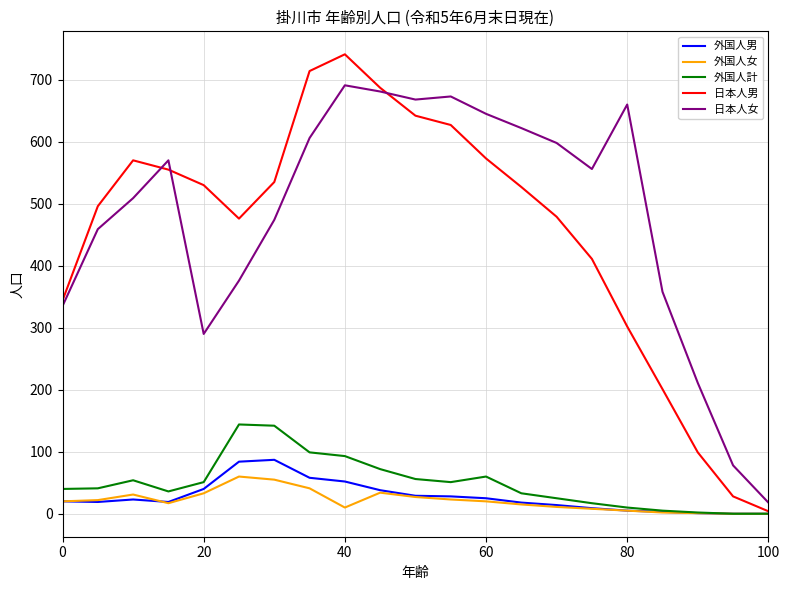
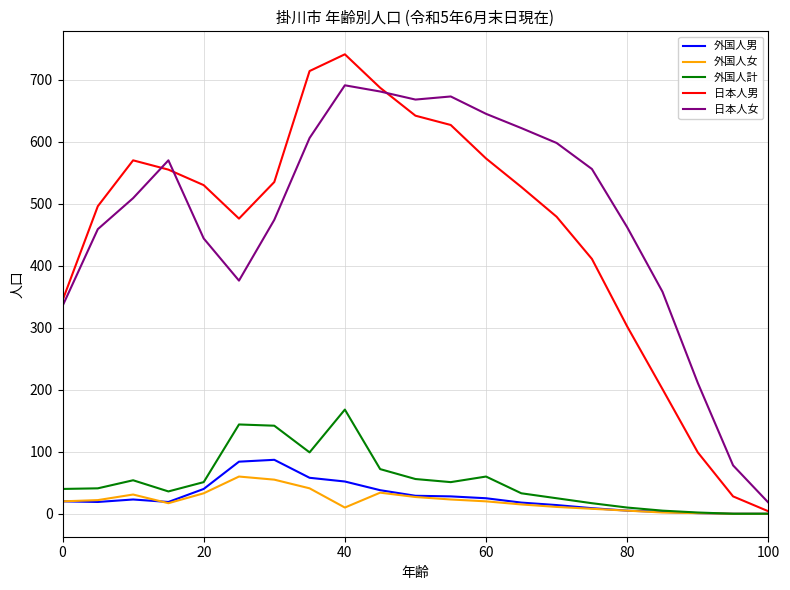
  {
    "外国人男": {
      "20": 40,
      "40": 50,
      "60": 30
    },
    "外国人女": {
      "20": 30,
      "40": 10,
      "60": 20
    },
    "外国人計": {
      "0": 40,
      "20": 50,
-     "40": 90,
+     "40": 170,
      "60": 60,
      "80": 10
    },
    "日本人男": {
      "0": 340,
      "20": 530,
      "40": 740,
      "60": 570,
      "80": 300
    },
    "日本人女": {
      "0": 340,
-     "20": 290,
+     "20": 440,
      "40": 690,
      "60": 650,
-     "80": 660,
+     "80": 460,
      "100": 20
    }
  }
